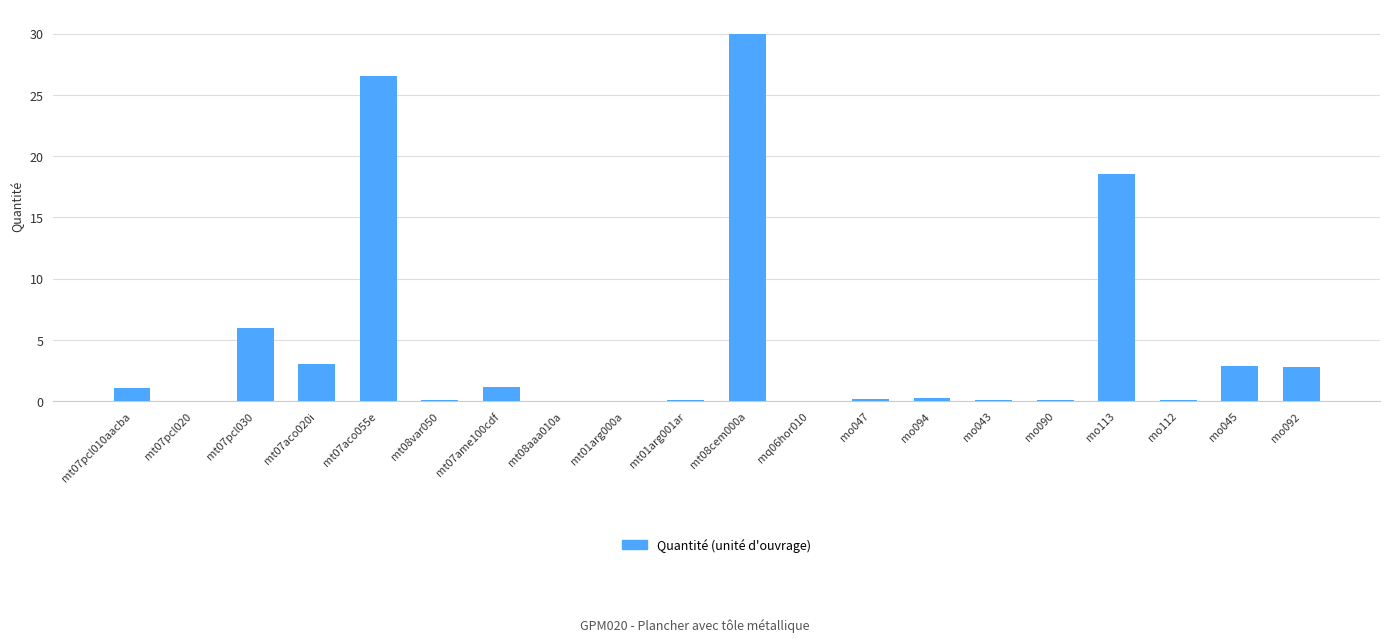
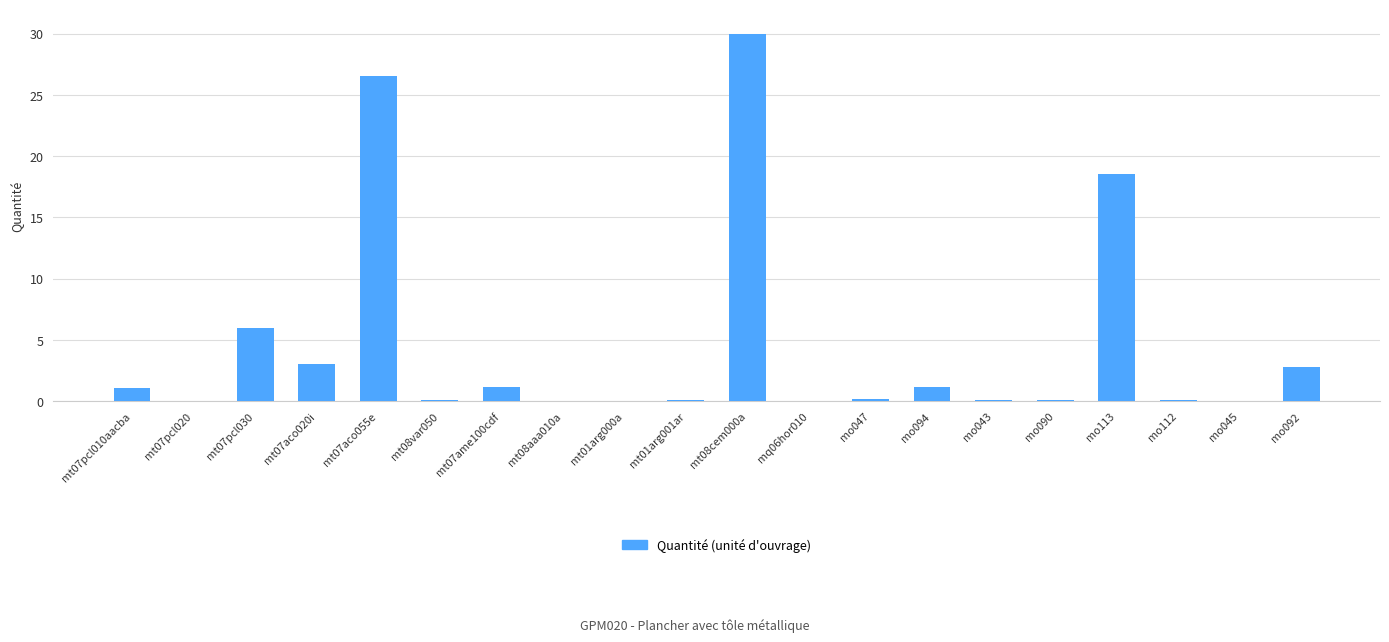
  {
    "mt07pcl010aacba": 1.1,
    "mt07pcl030": 6.0,
    "mt07aco020i": 3.0,
    "mt07aco055e": 26.5,
    "mt07ame100cdf": 1.2,
    "mt08cem000a": 29.9,
-   "mo094": 0.3,
+   "mo094": 1.2,
    "mo113": 18.5,
-   "mo045": 2.9,
+   "mo045": 0.0,
    "mo092": 2.8
  }
